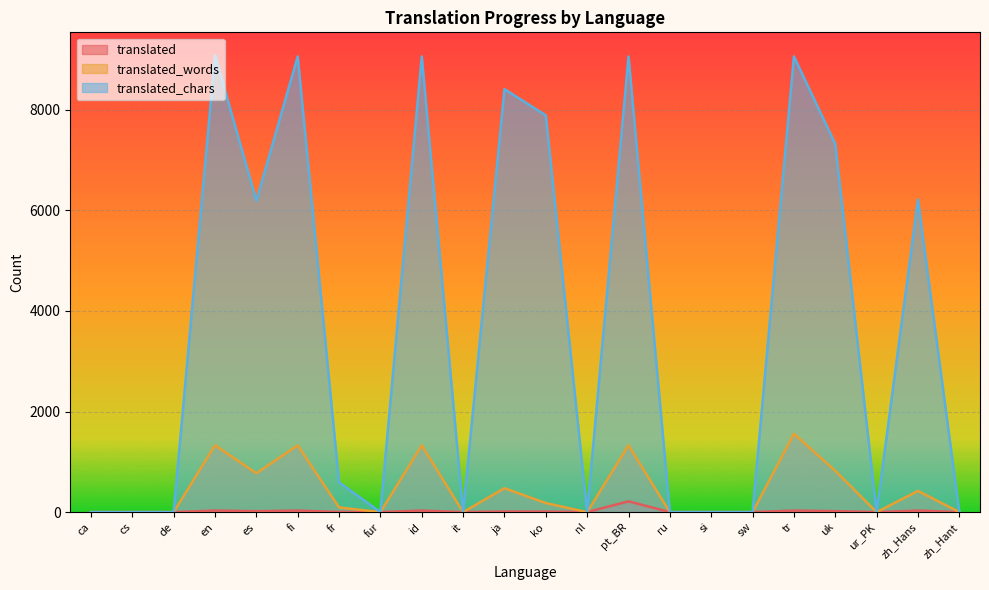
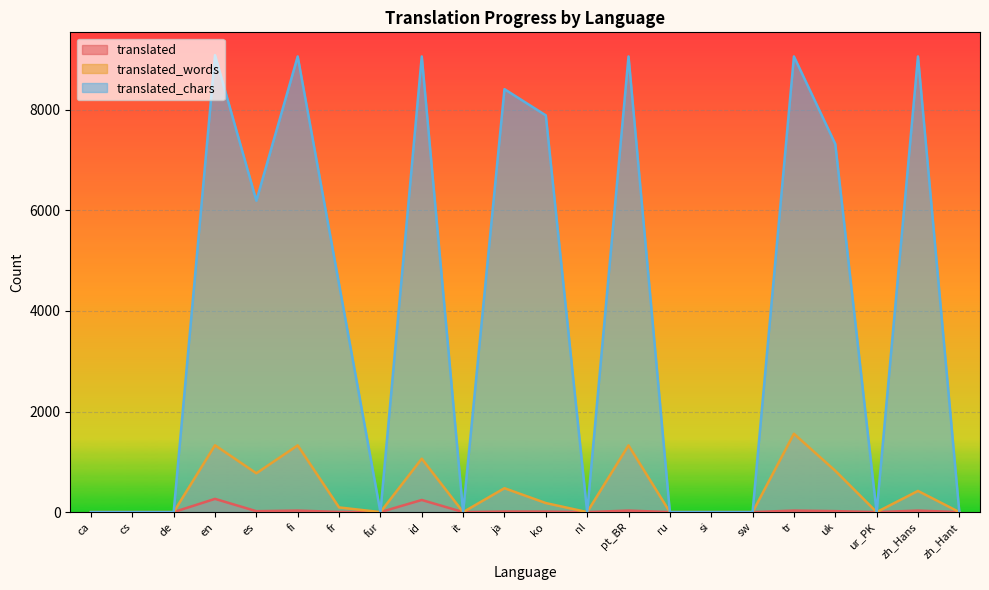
  {
    "translated": {
-     "en": 0,
+     "en": 300,
      "es": 0,
      "fi": 0,
      "fr": 0,
-     "id": 0,
+     "id": 200,
      "ja": 0,
      "ko": 0,
-     "pt_BR": 200,
+     "pt_BR": 0,
      "tr": 0,
      "uk": 0,
      "zh_Hans": 0
    },
    "translated_words": {
      "en": 1300,
      "es": 800,
      "fi": 1300,
      "fr": 100,
-     "id": 1300,
+     "id": 1100,
      "ja": 500,
      "ko": 200,
      "pt_BR": 1300,
      "tr": 1600,
      "uk": 800,
      "zh_Hans": 400
    },
    "translated_chars": {
      "es": 6200,
      "fi": 9100,
-     "fr": 600,
+     "fr": 4500,
      "id": 9100,
      "ja": 8400,
      "ko": 7900,
      "pt_BR": 9100,
      "tr": 9100,
      "uk": 7300,
-     "zh_Hans": 6200
+     "zh_Hans": 9100
    }
  }
